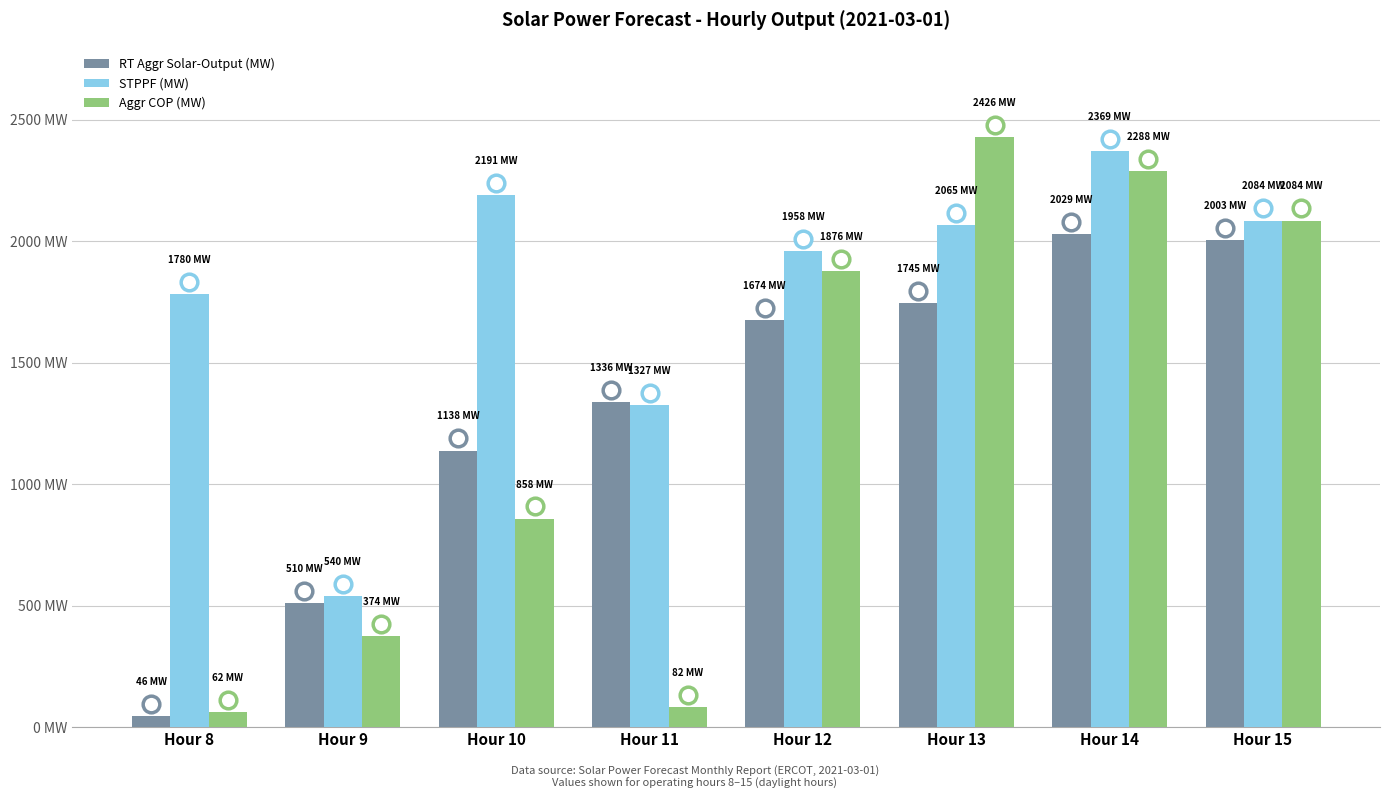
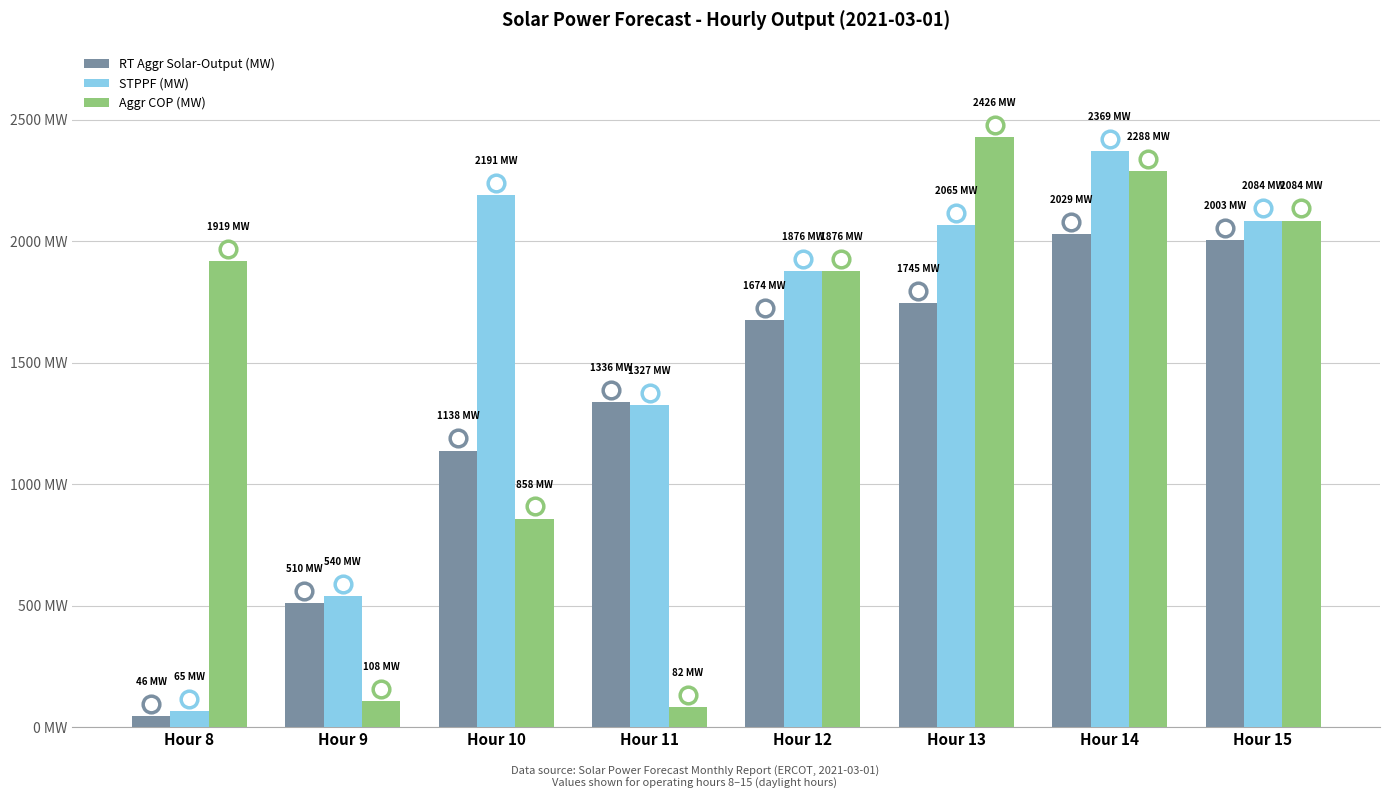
  {
    "STPPF (MW)": {
-     "Hour 8": 1780,
-     "Hour 12": 1958
+     "Hour 8": 65,
+     "Hour 12": 1876
    },
    "Aggr COP (MW)": {
-     "Hour 8": 62,
-     "Hour 9": 374
+     "Hour 8": 1919,
+     "Hour 9": 108
    }
  }
